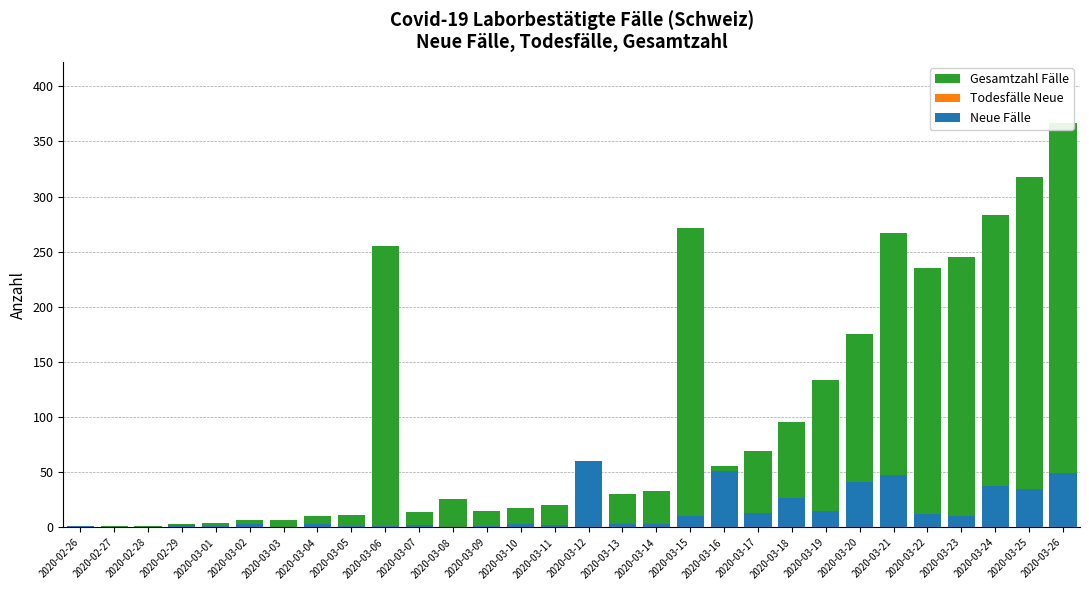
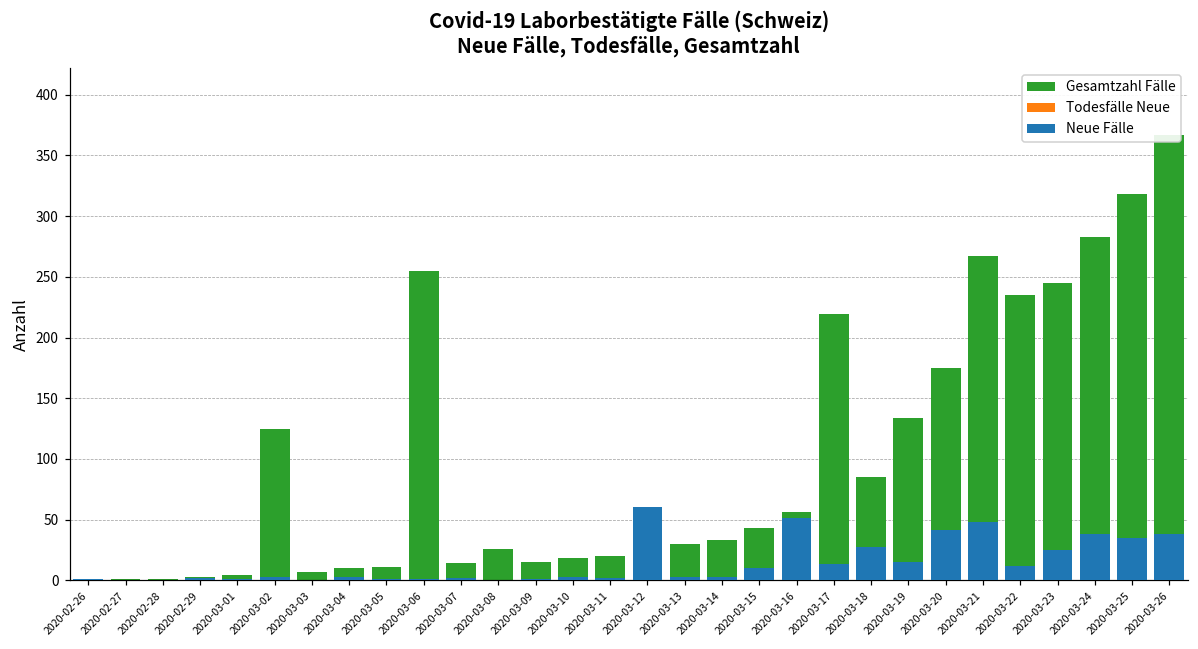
  {
    "Gesamtzahl Fälle": {
      "2020-02-29": 3,
      "2020-03-01": 4,
-     "2020-03-02": 7,
+     "2020-03-02": 125,
      "2020-03-03": 7,
      "2020-03-04": 10,
      "2020-03-05": 11,
      "2020-03-06": 255,
      "2020-03-07": 14,
      "2020-03-08": 26,
      "2020-03-09": 15,
      "2020-03-10": 18,
      "2020-03-11": 20,
      "2020-03-13": 30,
      "2020-03-14": 33,
-     "2020-03-15": 271,
+     "2020-03-15": 43,
      "2020-03-16": 56,
-     "2020-03-17": 69,
-     "2020-03-18": 96,
+     "2020-03-17": 219,
+     "2020-03-18": 85,
      "2020-03-19": 134,
      "2020-03-20": 175,
      "2020-03-21": 267,
      "2020-03-22": 235,
      "2020-03-23": 245,
      "2020-03-24": 283,
      "2020-03-25": 318
    },
    "Todesfälle Neue": {
      "2020-02-26": 0,
      "2020-02-27": 0,
      "2020-02-28": 0,
      "2020-02-29": 0,
      "2020-03-01": 0,
      "2020-03-02": 0,
      "2020-03-03": 0,
      "2020-03-04": 0,
      "2020-03-05": 0,
      "2020-03-06": 0,
      "2020-03-07": 0,
      "2020-03-08": 0,
      "2020-03-09": 0,
      "2020-03-10": 0,
      "2020-03-11": 0,
      "2020-03-12": 0,
      "2020-03-13": 0,
      "2020-03-14": 0,
      "2020-03-15": 0,
      "2020-03-16": 0,
      "2020-03-17": 0,
      "2020-03-18": 0,
      "2020-03-20": 0,
      "2020-03-21": 0,
      "2020-03-22": 0,
      "2020-03-24": 0,
      "2020-03-25": 0
    },
    "Neue Fälle": {
      "2020-02-27": 0,
      "2020-02-28": 0,
      "2020-03-03": 0,
      "2020-03-08": 0,
      "2020-03-12": 60,
-     "2020-03-23": 10,
-     "2020-03-26": 49
+     "2020-03-23": 25,
+     "2020-03-26": 38
    }
  }
